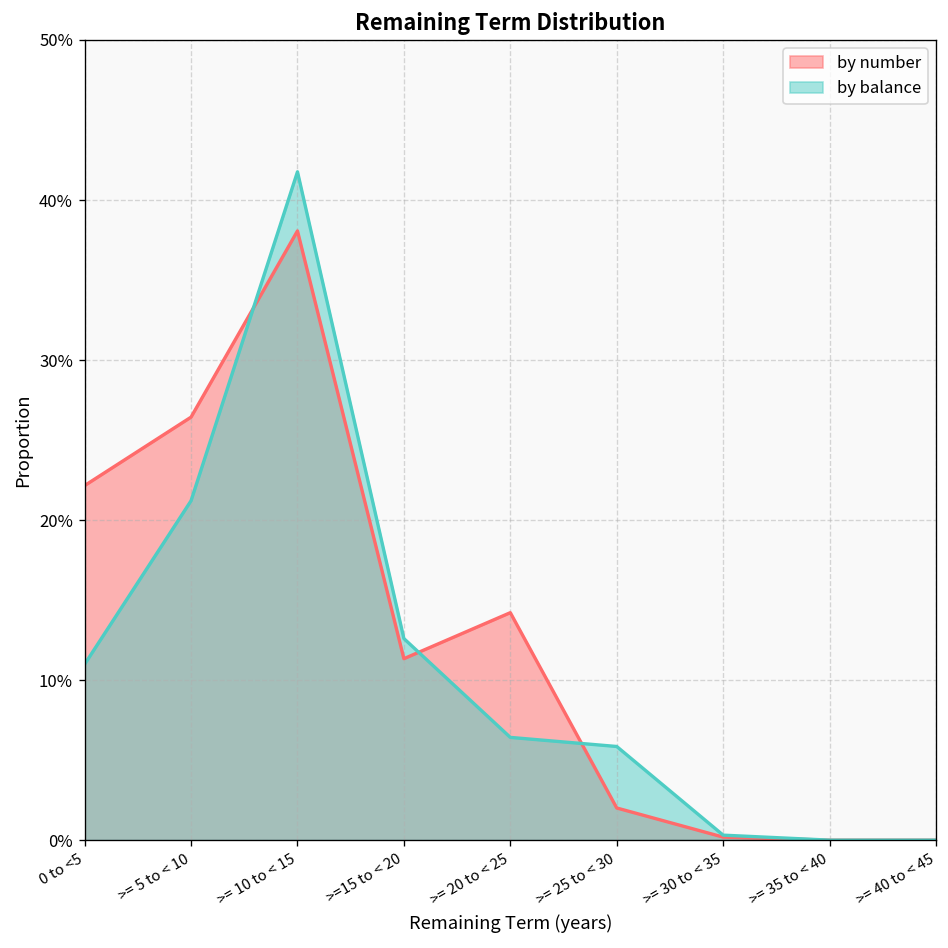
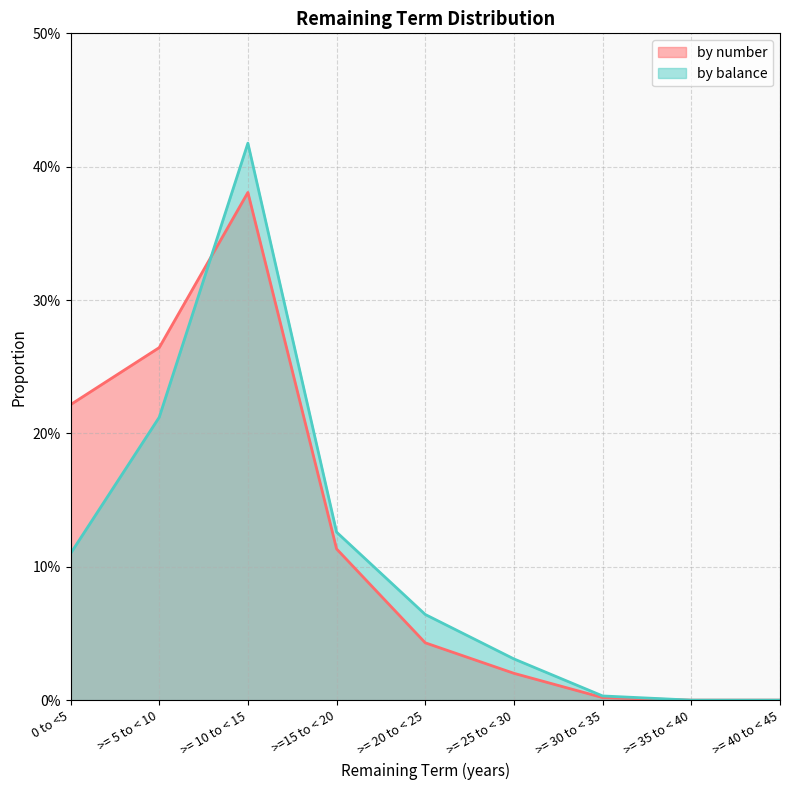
  {
    "by number": {
      "0 to <5": "22.2%",
      ">= 5 to < 10": "26.4%",
      ">= 10 to < 15": "38.1%",
      ">=15 to < 20": "11.3%",
-     ">= 20 to < 25": "14.2%",
+     ">= 20 to < 25": "4.3%",
      ">= 25 to < 30": "2.0%"
    },
    "by balance": {
      "0 to <5": "11.0%",
      ">= 5 to < 10": "21.2%",
      ">= 10 to < 15": "41.8%",
      ">=15 to < 20": "12.6%",
      ">= 20 to < 25": "6.4%",
-     ">= 25 to < 30": "5.9%"
+     ">= 25 to < 30": "3.1%"
    }
  }
